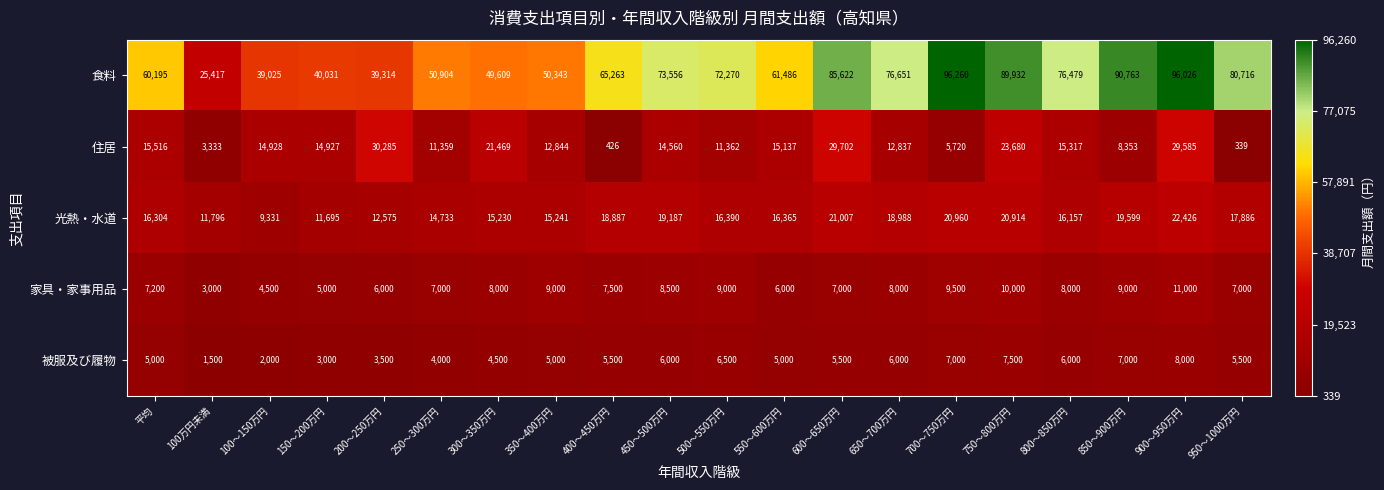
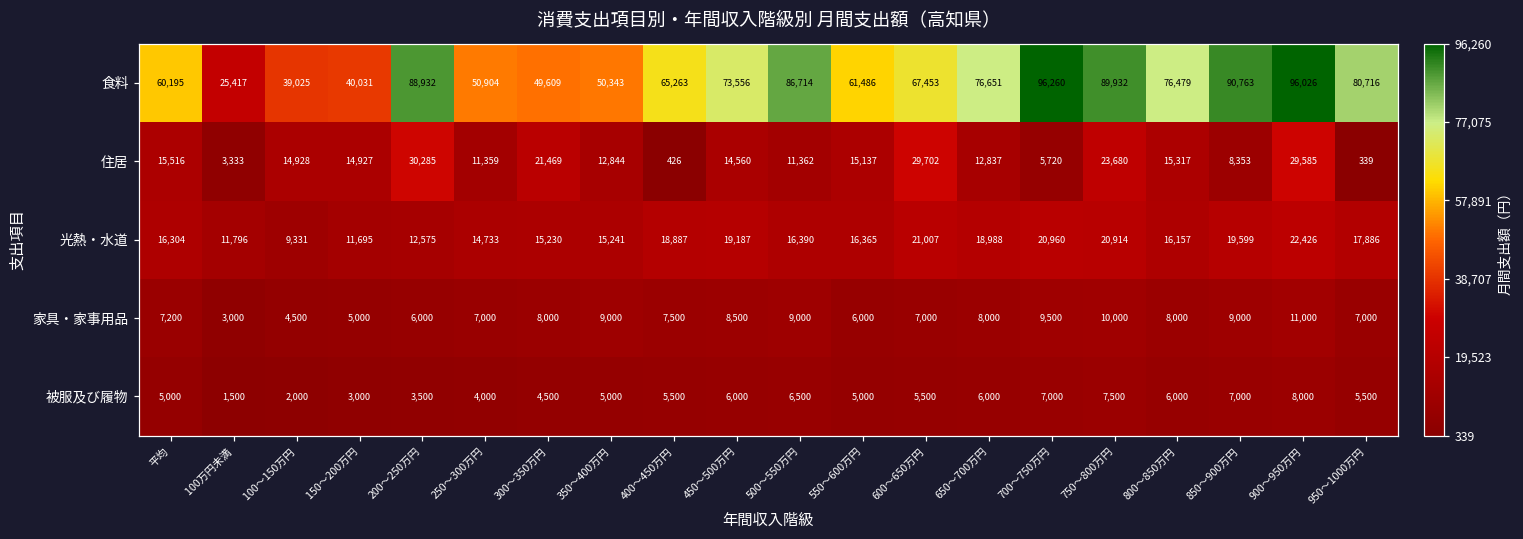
  {
    "食料": {
      "平均": "60,195",
      "100万円未満": "25,417",
      "100～150万円": "39,025",
      "150～200万円": "40,031",
-     "200～250万円": "39,314",
+     "200～250万円": "88,932",
      "250～300万円": "50,904",
      "300～350万円": "49,609",
      "350～400万円": "50,343",
      "400～450万円": "65,263",
      "450～500万円": "73,556",
-     "500～550万円": "72,270",
+     "500～550万円": "86,714",
      "550～600万円": "61,486",
-     "600～650万円": "85,622",
+     "600～650万円": "67,453",
      "650～700万円": "76,651",
      "700～750万円": "96,260",
      "750～800万円": "89,932",
      "800～850万円": "76,479",
      "850～900万円": "90,763",
      "900～950万円": "96,026",
      "950～1000万円": "80,716"
    },
    "住居": {
      "平均": "15,516",
      "100万円未満": "3,333",
      "100～150万円": "14,928",
      "150～200万円": "14,927",
      "200～250万円": "30,285",
      "250～300万円": "11,359",
      "300～350万円": "21,469",
      "350～400万円": "12,844",
      "400～450万円": "426",
      "450～500万円": "14,560",
      "500～550万円": "11,362",
      "550～600万円": "15,137",
      "600～650万円": "29,702",
      "650～700万円": "12,837",
      "700～750万円": "5,720",
      "750～800万円": "23,680",
      "800～850万円": "15,317",
      "850～900万円": "8,353",
      "900～950万円": "29,585",
      "950～1000万円": "339"
    },
    "光熱・水道": {
      "平均": "16,304",
      "100万円未満": "11,796",
      "100～150万円": "9,331",
      "150～200万円": "11,695",
      "200～250万円": "12,575",
      "250～300万円": "14,733",
      "300～350万円": "15,230",
      "350～400万円": "15,241",
      "400～450万円": "18,887",
      "450～500万円": "19,187",
      "500～550万円": "16,390",
      "550～600万円": "16,365",
      "600～650万円": "21,007",
      "650～700万円": "18,988",
      "700～750万円": "20,960",
      "750～800万円": "20,914",
      "800～850万円": "16,157",
      "850～900万円": "19,599",
      "900～950万円": "22,426",
      "950～1000万円": "17,886"
    },
    "家具・家事用品": {
      "平均": "7,200",
      "100万円未満": "3,000",
      "100～150万円": "4,500",
      "150～200万円": "5,000",
      "200～250万円": "6,000",
      "250～300万円": "7,000",
      "300～350万円": "8,000",
      "350～400万円": "9,000",
      "400～450万円": "7,500",
      "450～500万円": "8,500",
      "500～550万円": "9,000",
      "550～600万円": "6,000",
      "600～650万円": "7,000",
      "650～700万円": "8,000",
      "700～750万円": "9,500",
      "750～800万円": "10,000",
      "800～850万円": "8,000",
      "850～900万円": "9,000",
      "900～950万円": "11,000",
      "950～1000万円": "7,000"
    },
    "被服及び履物": {
      "平均": "5,000",
      "100万円未満": "1,500",
      "100～150万円": "2,000",
      "150～200万円": "3,000",
      "200～250万円": "3,500",
      "250～300万円": "4,000",
      "300～350万円": "4,500",
      "350～400万円": "5,000",
      "400～450万円": "5,500",
      "450～500万円": "6,000",
      "500～550万円": "6,500",
      "550～600万円": "5,000",
      "600～650万円": "5,500",
      "650～700万円": "6,000",
      "700～750万円": "7,000",
      "750～800万円": "7,500",
      "800～850万円": "6,000",
      "850～900万円": "7,000",
      "900～950万円": "8,000",
      "950～1000万円": "5,500"
    }
  }
